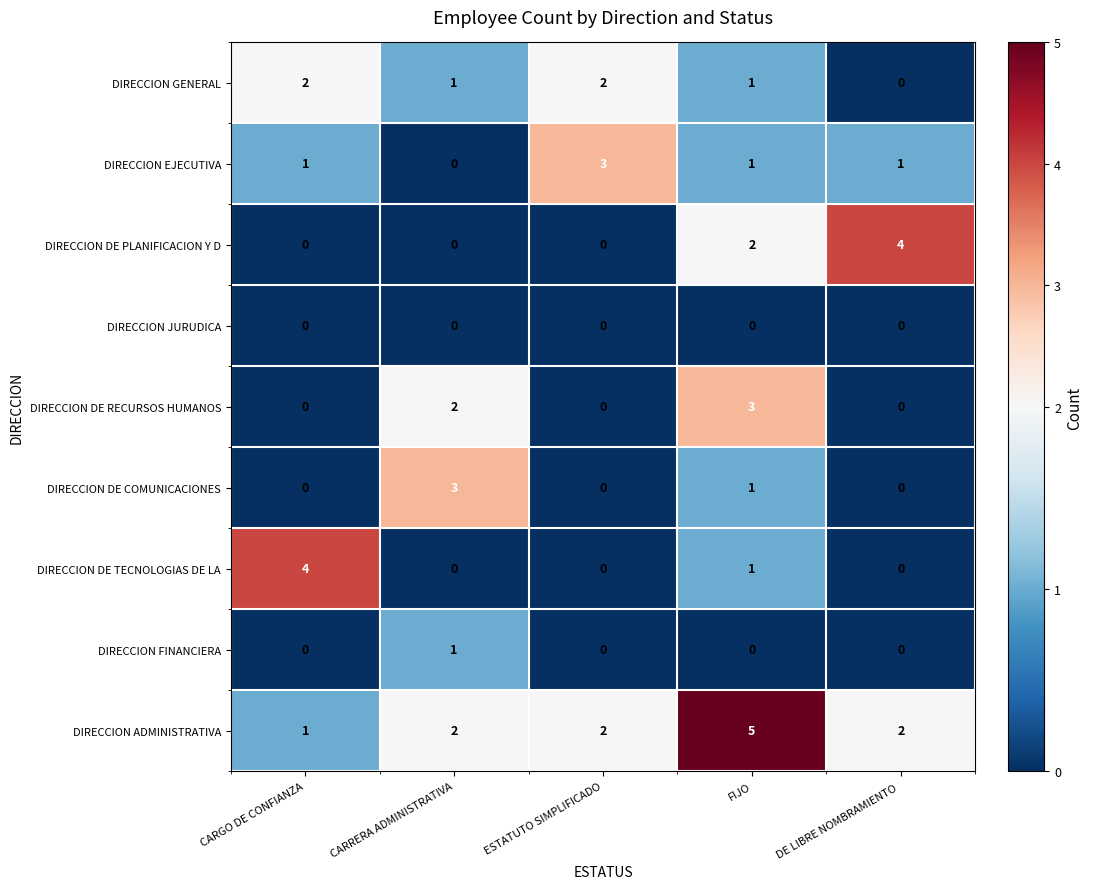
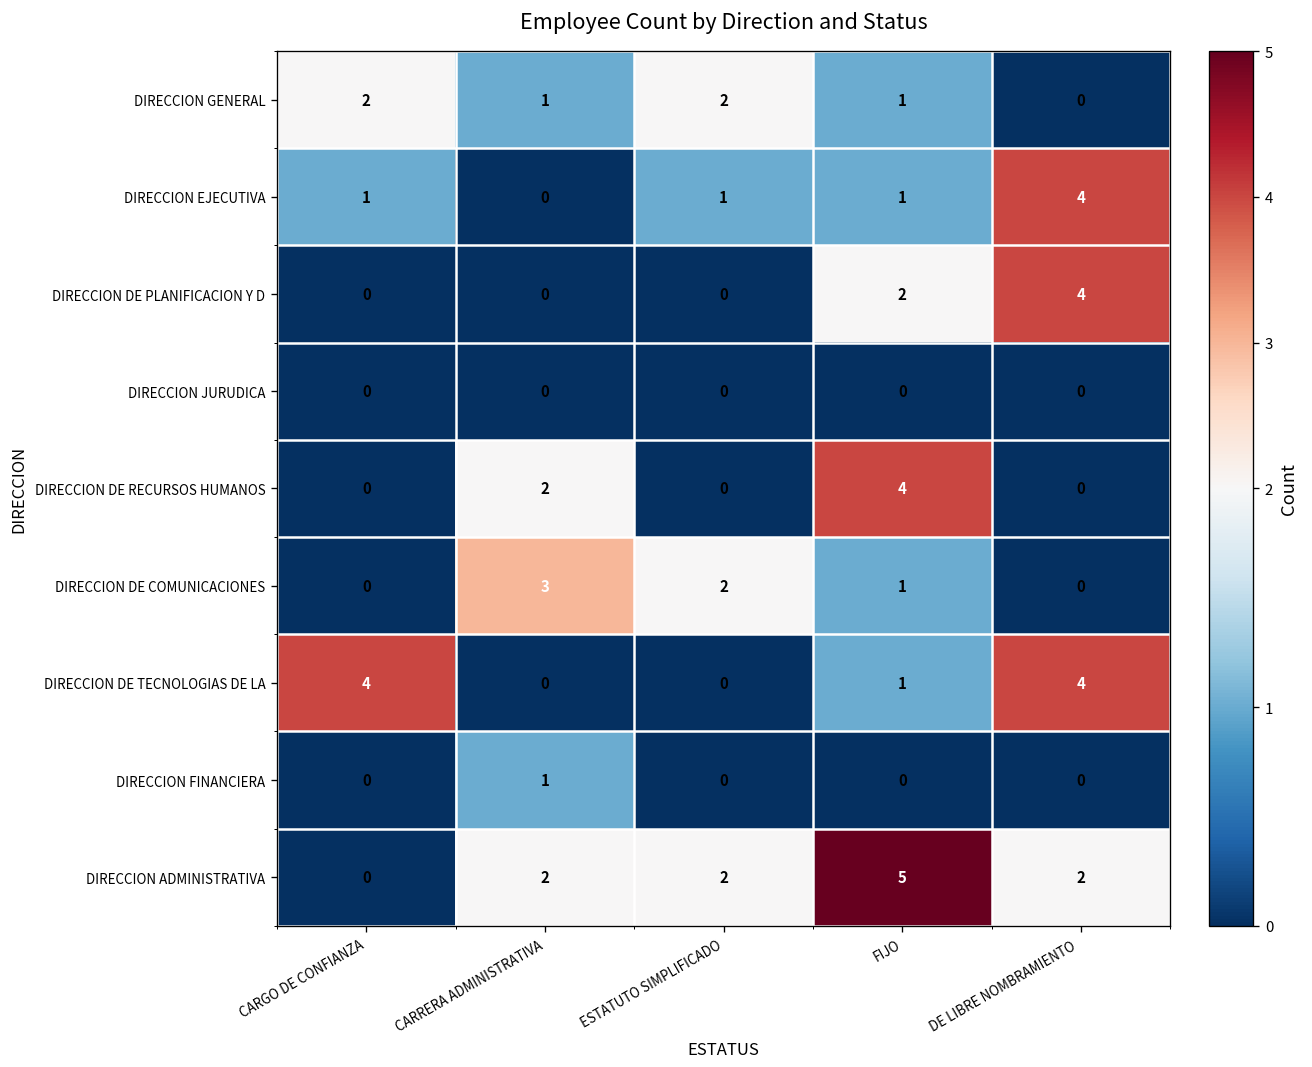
  {
    "DIRECCION GENERAL": {
      "CARGO DE CONFIANZA": 2,
      "CARRERA ADMINISTRATIVA": 1,
      "ESTATUTO SIMPLIFICADO": 2,
      "FIJO": 1,
      "DE LIBRE NOMBRAMIENTO": 0
    },
    "DIRECCION EJECUTIVA": {
      "CARGO DE CONFIANZA": 1,
      "CARRERA ADMINISTRATIVA": 0,
-     "ESTATUTO SIMPLIFICADO": 3,
+     "ESTATUTO SIMPLIFICADO": 1,
      "FIJO": 1,
-     "DE LIBRE NOMBRAMIENTO": 1
+     "DE LIBRE NOMBRAMIENTO": 4
    },
    "DIRECCION DE PLANIFICACION Y D": {
      "CARGO DE CONFIANZA": 0,
      "CARRERA ADMINISTRATIVA": 0,
      "ESTATUTO SIMPLIFICADO": 0,
      "FIJO": 2,
      "DE LIBRE NOMBRAMIENTO": 4
    },
    "DIRECCION JURUDICA": {
      "CARGO DE CONFIANZA": 0,
      "CARRERA ADMINISTRATIVA": 0,
      "ESTATUTO SIMPLIFICADO": 0,
      "FIJO": 0,
      "DE LIBRE NOMBRAMIENTO": 0
    },
    "DIRECCION DE RECURSOS HUMANOS": {
      "CARGO DE CONFIANZA": 0,
      "CARRERA ADMINISTRATIVA": 2,
      "ESTATUTO SIMPLIFICADO": 0,
-     "FIJO": 3,
+     "FIJO": 4,
      "DE LIBRE NOMBRAMIENTO": 0
    },
    "DIRECCION DE COMUNICACIONES": {
      "CARGO DE CONFIANZA": 0,
      "CARRERA ADMINISTRATIVA": 3,
-     "ESTATUTO SIMPLIFICADO": 0,
+     "ESTATUTO SIMPLIFICADO": 2,
      "FIJO": 1,
      "DE LIBRE NOMBRAMIENTO": 0
    },
    "DIRECCION DE TECNOLOGIAS DE LA": {
      "CARGO DE CONFIANZA": 4,
      "CARRERA ADMINISTRATIVA": 0,
      "ESTATUTO SIMPLIFICADO": 0,
      "FIJO": 1,
-     "DE LIBRE NOMBRAMIENTO": 0
+     "DE LIBRE NOMBRAMIENTO": 4
    },
    "DIRECCION FINANCIERA": {
      "CARGO DE CONFIANZA": 0,
      "CARRERA ADMINISTRATIVA": 1,
      "ESTATUTO SIMPLIFICADO": 0,
      "FIJO": 0,
      "DE LIBRE NOMBRAMIENTO": 0
    },
    "DIRECCION ADMINISTRATIVA": {
-     "CARGO DE CONFIANZA": 1,
+     "CARGO DE CONFIANZA": 0,
      "CARRERA ADMINISTRATIVA": 2,
      "ESTATUTO SIMPLIFICADO": 2,
      "FIJO": 5,
      "DE LIBRE NOMBRAMIENTO": 2
    }
  }
